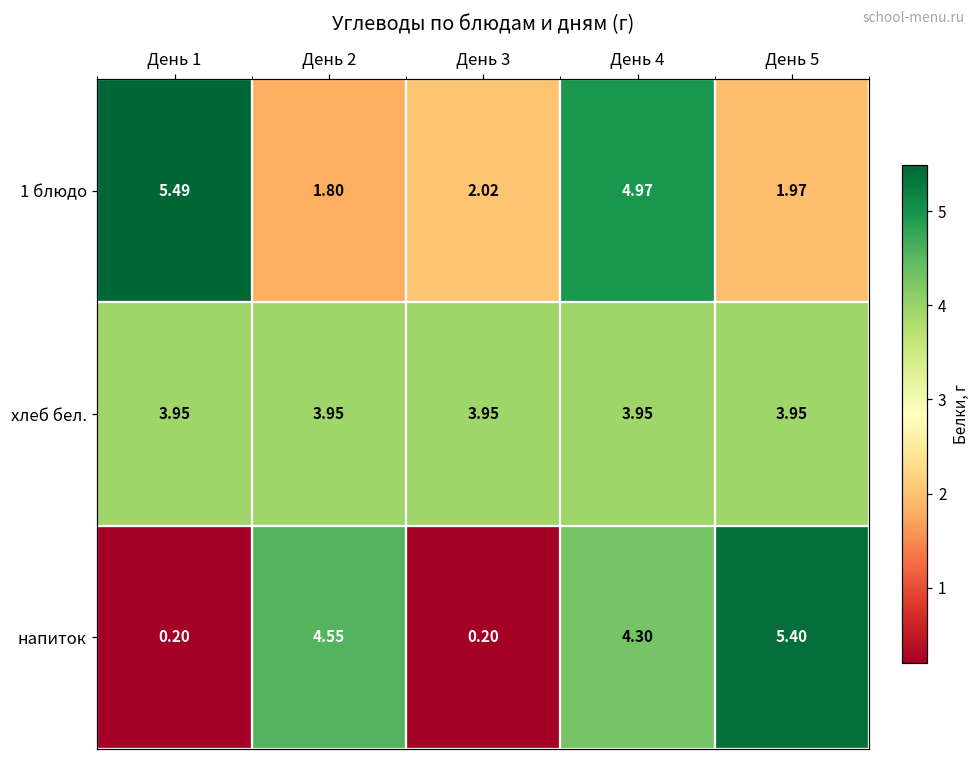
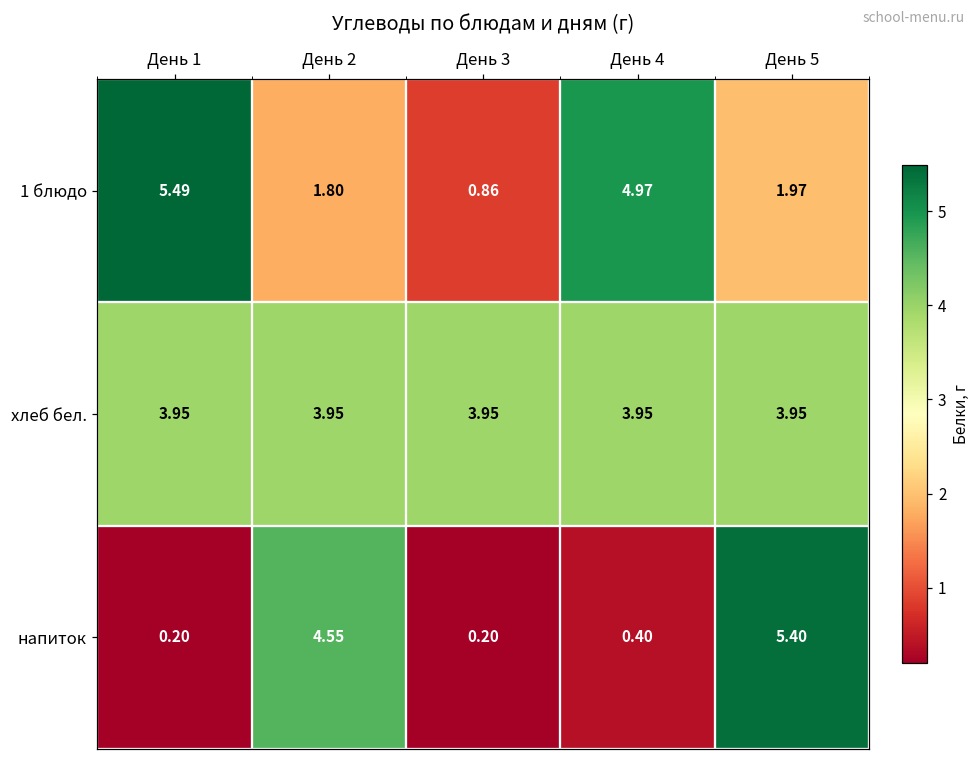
  {
    "1 блюдо": {
      "День 1": 5.49,
      "День 2": 1.80,
-     "День 3": 2.02,
+     "День 3": 0.86,
      "День 4": 4.97,
      "День 5": 1.97
    },
    "хлеб бел.": {
      "День 1": 3.95,
      "День 2": 3.95,
      "День 3": 3.95,
      "День 4": 3.95,
      "День 5": 3.95
    },
    "напиток": {
      "День 1": 0.20,
      "День 2": 4.55,
      "День 3": 0.20,
-     "День 4": 4.30,
+     "День 4": 0.40,
      "День 5": 5.40
    }
  }
